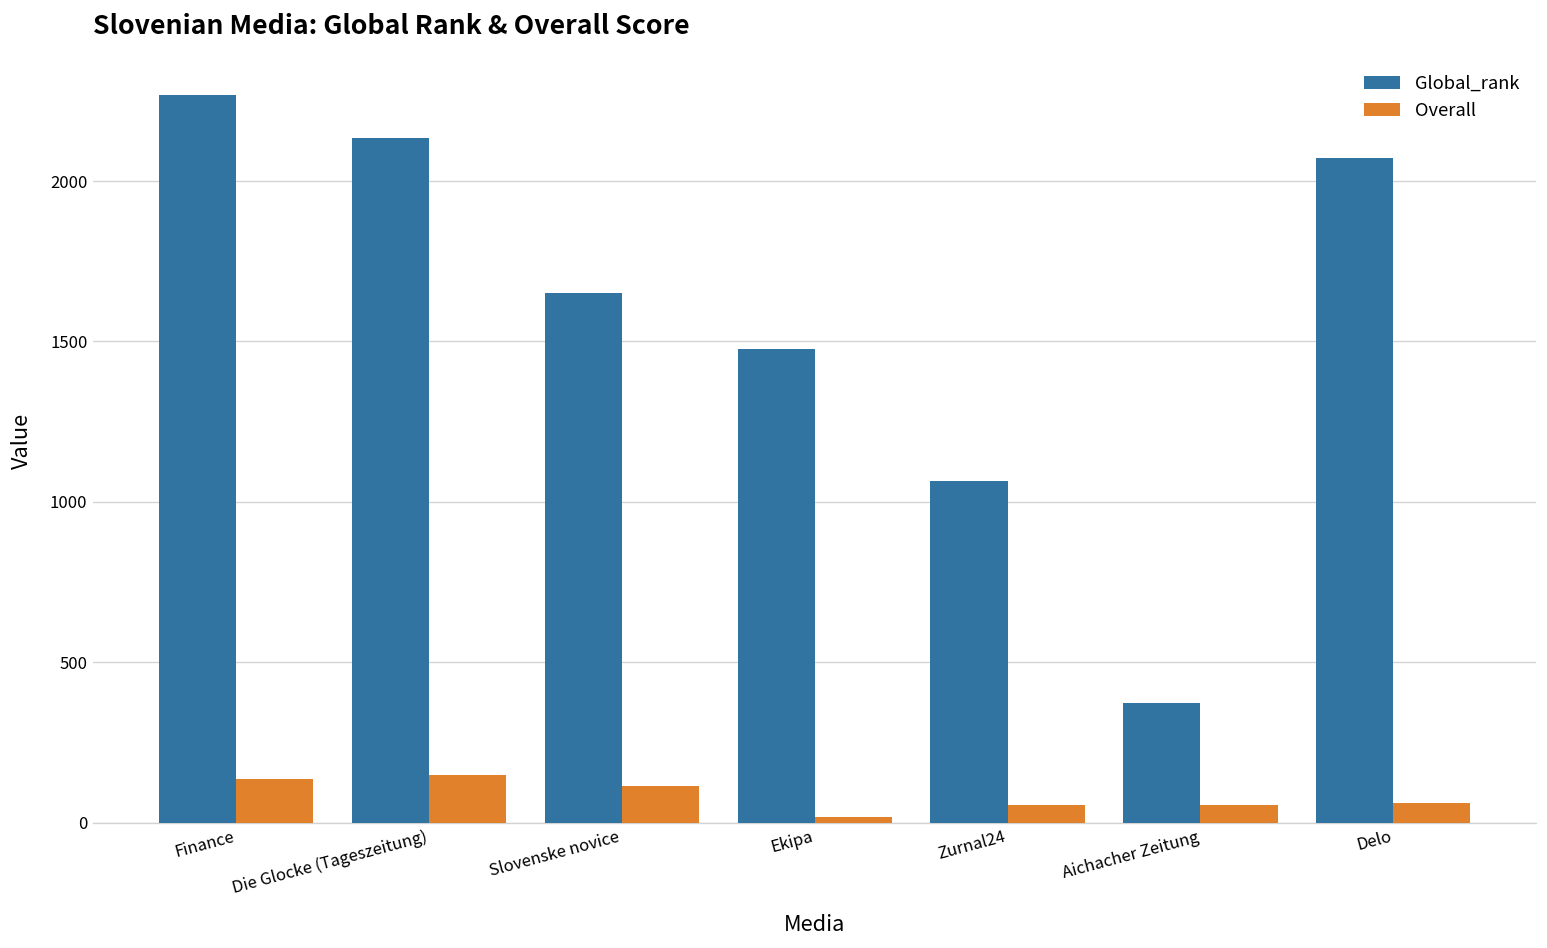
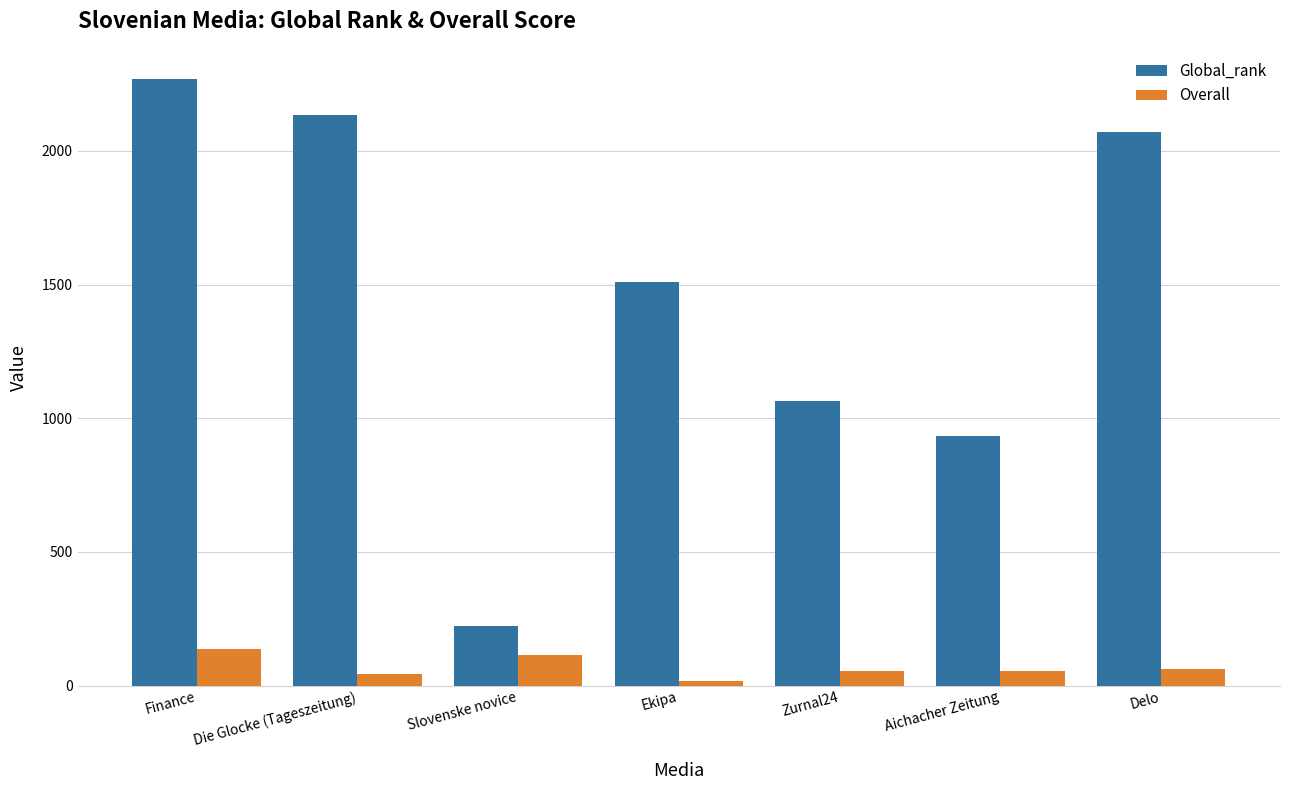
  {
    "Global_rank": {
      "Finance": 2270,
      "Die Glocke (Tageszeitung)": 2140,
-     "Slovenske novice": 1650,
-     "Ekipa": 1480,
+     "Slovenske novice": 230,
+     "Ekipa": 1510,
      "Zurnal24": 1070,
-     "Aichacher Zeitung": 370,
+     "Aichacher Zeitung": 930,
      "Delo": 2070
    },
    "Overall": {
      "Finance": 140,
-     "Die Glocke (Tageszeitung)": 150,
+     "Die Glocke (Tageszeitung)": 50,
      "Slovenske novice": 110,
      "Ekipa": 20,
      "Zurnal24": 60,
      "Aichacher Zeitung": 60,
      "Delo": 60
    }
  }
